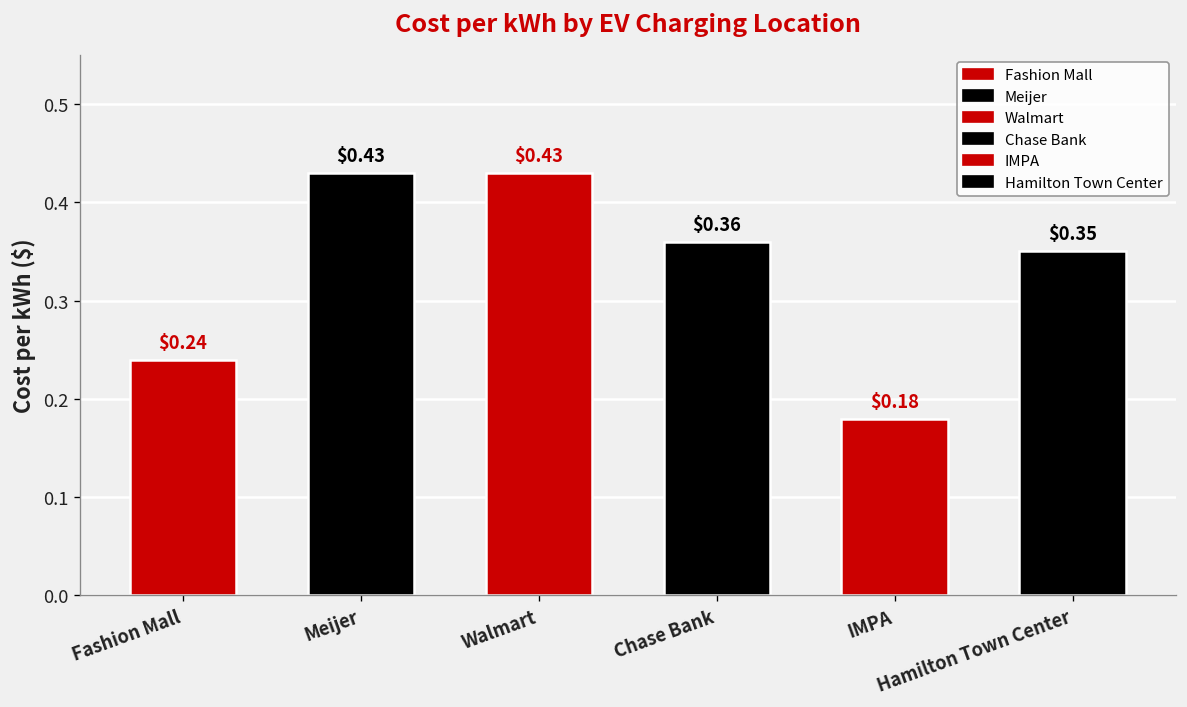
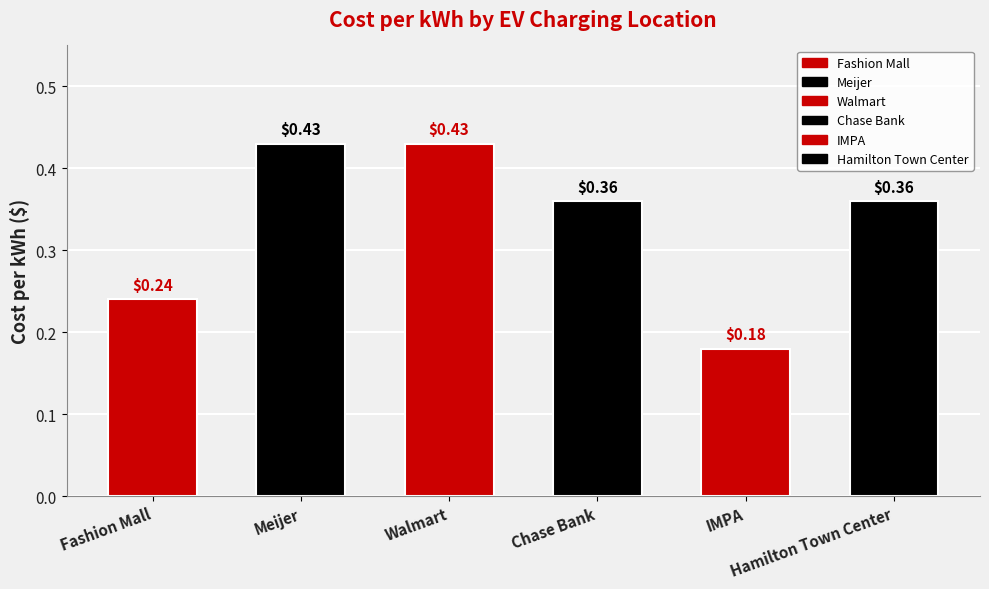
  {
    "Fashion Mall": "$0.24",
    "Meijer": "$0.43",
    "Walmart": "$0.43",
    "Chase Bank": "$0.36",
    "IMPA": "$0.18",
-   "Hamilton Town Center": "$0.35"
+   "Hamilton Town Center": "$0.36"
  }
